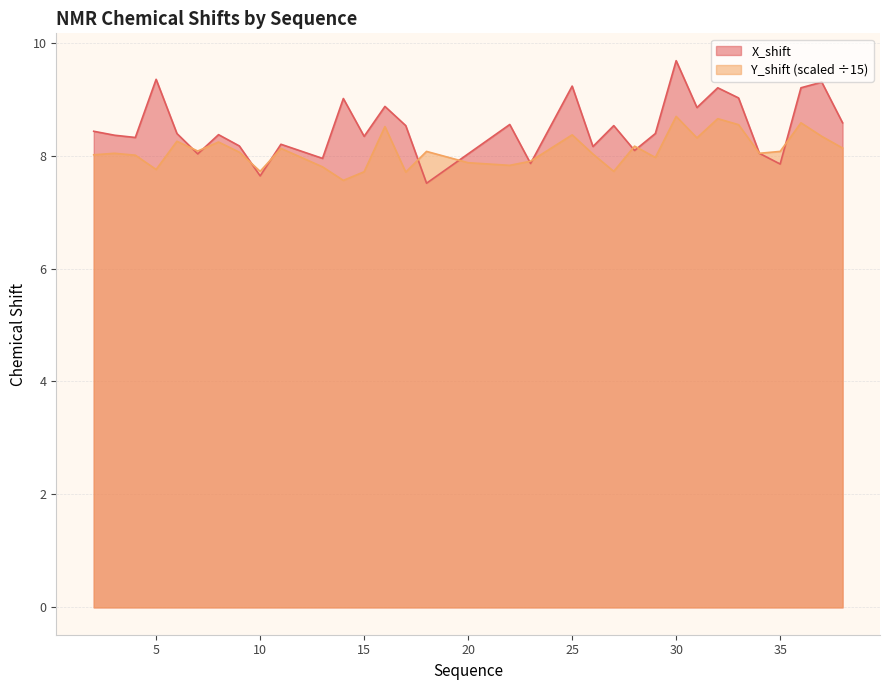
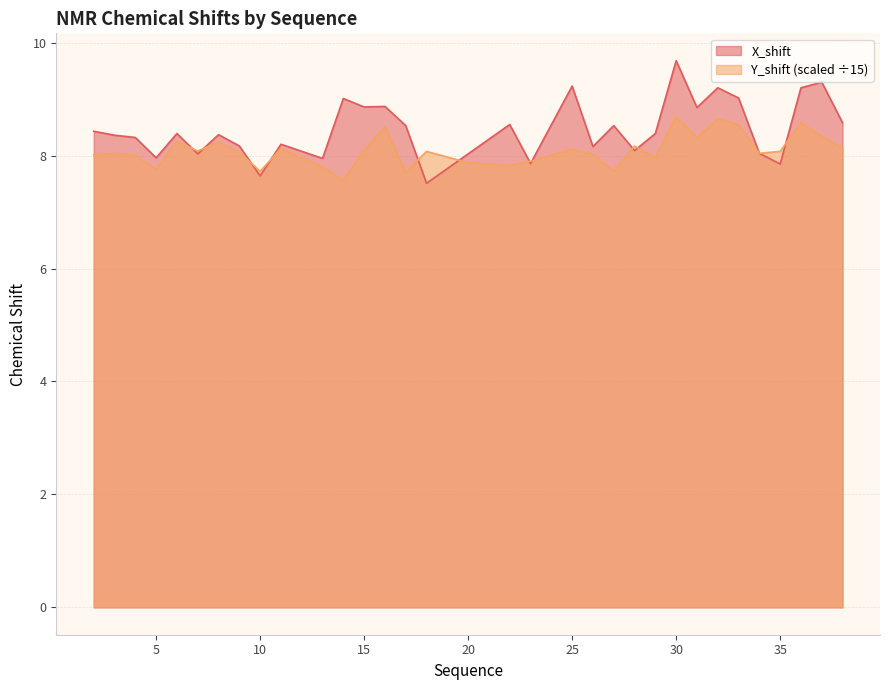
  {
    "X_shift": {
-     "5": 9.4,
+     "5": 8.0,
      "10": 7.6,
-     "15": 8.3,
+     "15": 8.9,
      "20": 8.0,
      "25": 9.2,
      "30": 9.7,
      "35": 7.9
    },
    "Y_shift (scaled ÷15)": {
      "5": 7.8,
      "10": 7.7,
-     "15": 7.7,
+     "15": 8.1,
      "20": 7.9,
-     "25": 8.4,
+     "25": 8.1,
      "30": 8.7,
      "35": 8.1
    }
  }
